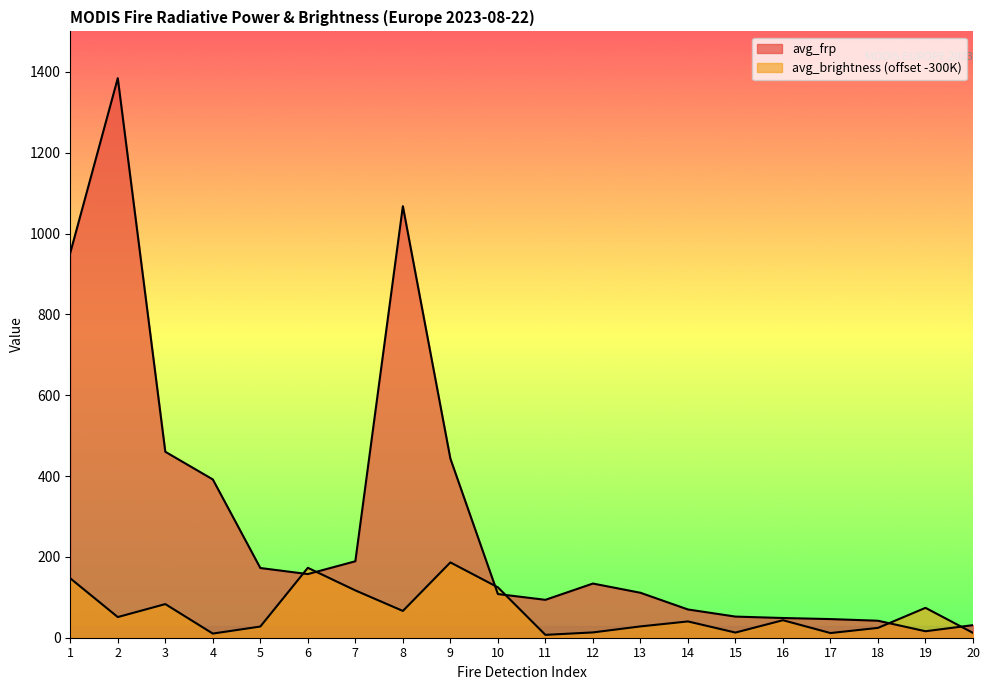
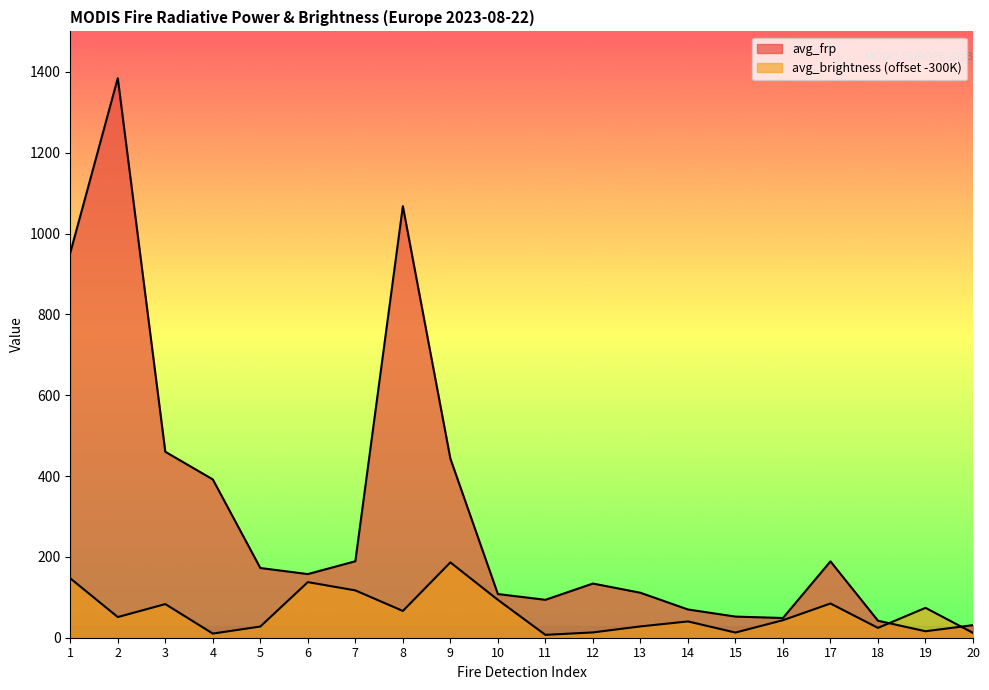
  {
    "avg_frp": {
      "1": 950,
      "2": 1380,
      "3": 460,
      "4": 390,
      "5": 170,
      "6": 160,
      "7": 190,
      "8": 1070,
      "9": 440,
      "10": 110,
      "11": 90,
      "12": 130,
      "13": 110,
      "14": 70,
      "15": 50,
-     "17": 50,
+     "17": 190,
      "18": 40,
      "19": 20,
      "20": 30
    },
    "avg_brightness (offset -300K)": {
      "1": 150,
      "2": 50,
      "3": 80,
      "4": 10,
      "5": 30,
-     "6": 170,
+     "6": 140,
      "7": 120,
      "8": 70,
      "9": 190,
-     "10": 120,
+     "10": 90,
      "11": 10,
      "12": 10,
      "13": 30,
      "14": 40,
      "15": 10,
-     "17": 10,
+     "17": 80,
      "18": 20,
      "19": 70,
      "20": 10
    }
  }
